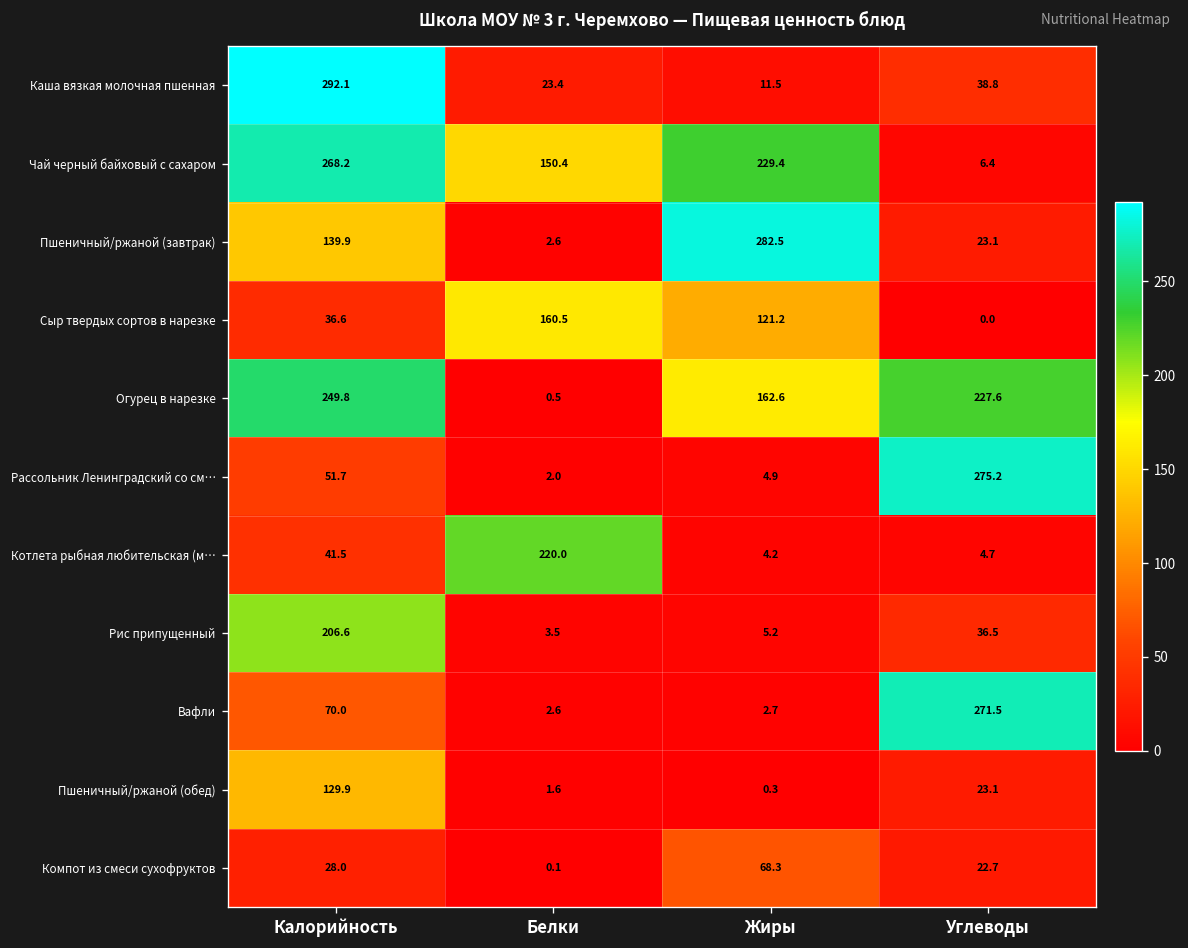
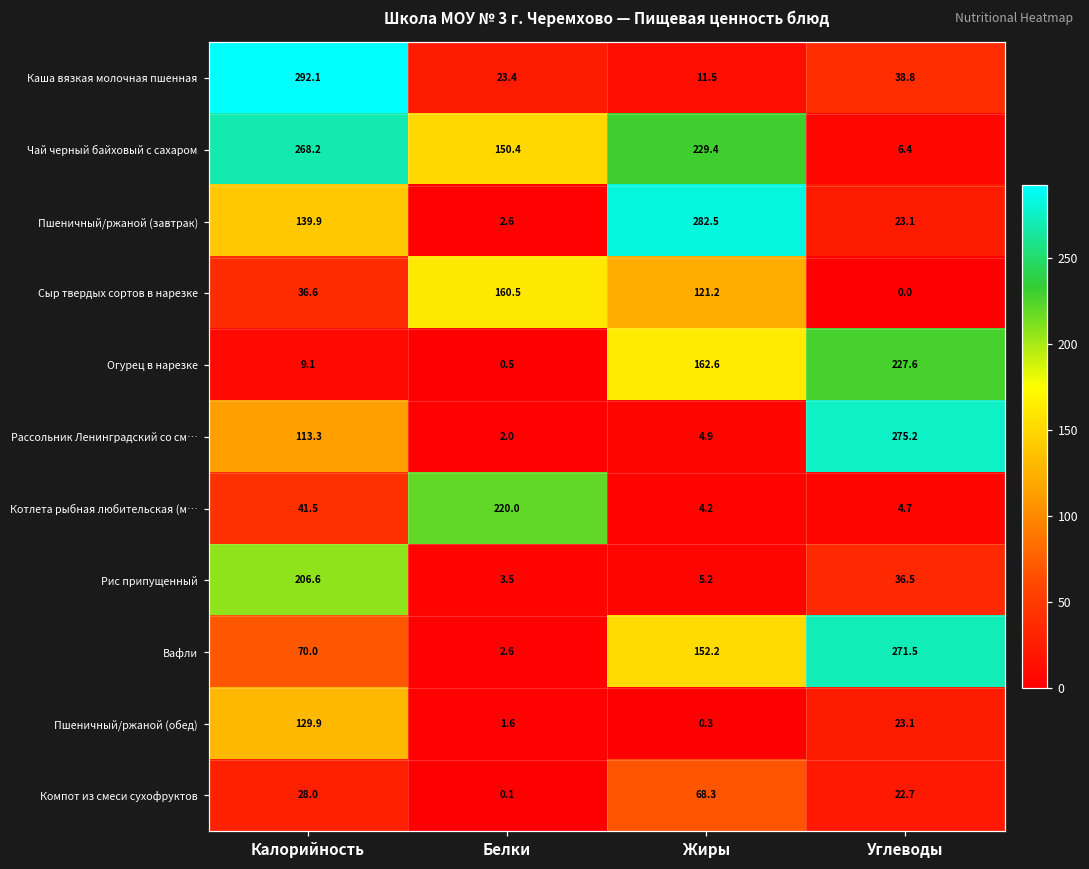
  {
    "Каша вязкая молочная пшенная": {
      "Калорийность": 292.1,
      "Белки": 23.4,
      "Жиры": 11.5,
      "Углеводы": 38.8
    },
    "Чай черный байховый с сахаром": {
      "Калорийность": 268.2,
      "Белки": 150.4,
      "Жиры": 229.4,
      "Углеводы": 6.4
    },
    "Пшеничный/ржаной (завтрак)": {
      "Калорийность": 139.9,
      "Белки": 2.6,
      "Жиры": 282.5,
      "Углеводы": 23.1
    },
    "Сыр твердых сортов в нарезке": {
      "Калорийность": 36.6,
      "Белки": 160.5,
      "Жиры": 121.2,
      "Углеводы": 0.0
    },
    "Огурец в нарезке": {
-     "Калорийность": 249.8,
+     "Калорийность": 9.1,
      "Белки": 0.5,
      "Жиры": 162.6,
      "Углеводы": 227.6
    },
    "Рассольник Ленинградский со см…": {
-     "Калорийность": 51.7,
+     "Калорийность": 113.3,
      "Белки": 2.0,
      "Жиры": 4.9,
      "Углеводы": 275.2
    },
    "Котлета рыбная любительская (м…": {
      "Калорийность": 41.5,
      "Белки": 220.0,
      "Жиры": 4.2,
      "Углеводы": 4.7
    },
    "Рис припущенный": {
      "Калорийность": 206.6,
      "Белки": 3.5,
      "Жиры": 5.2,
      "Углеводы": 36.5
    },
    "Вафли": {
      "Калорийность": 70.0,
      "Белки": 2.6,
-     "Жиры": 2.7,
+     "Жиры": 152.2,
      "Углеводы": 271.5
    },
    "Пшеничный/ржаной (обед)": {
      "Калорийность": 129.9,
      "Белки": 1.6,
      "Жиры": 0.3,
      "Углеводы": 23.1
    },
    "Компот из смеси сухофруктов": {
      "Калорийность": 28.0,
      "Белки": 0.1,
      "Жиры": 68.3,
      "Углеводы": 22.7
    }
  }
